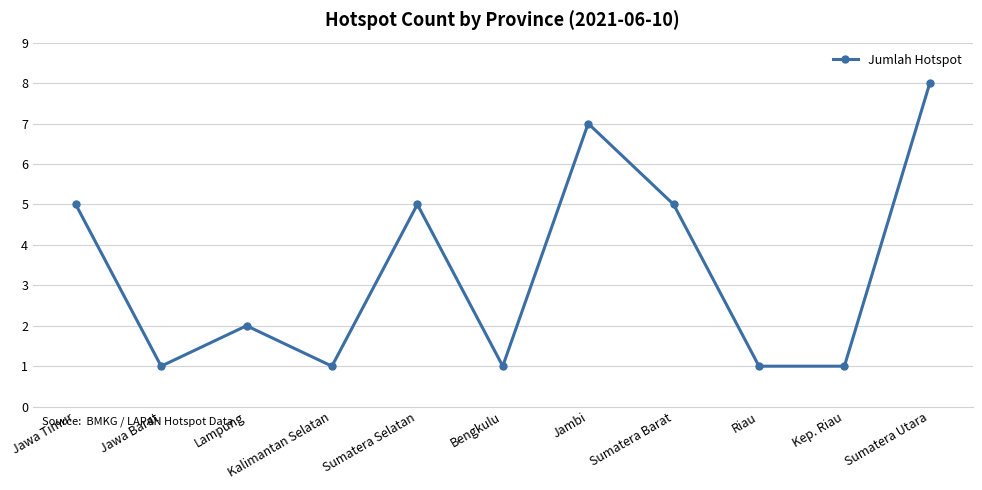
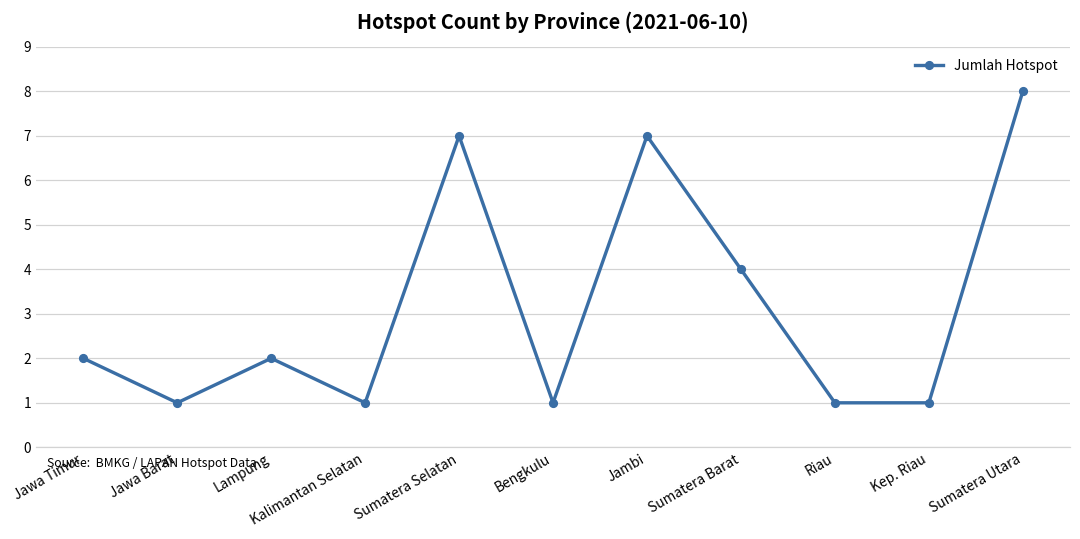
  {
-   "Jawa Timur": 5,
+   "Jawa Timur": 2,
    "Jawa Barat": 1,
    "Lampung": 2,
    "Kalimantan Selatan": 1,
-   "Sumatera Selatan": 5,
+   "Sumatera Selatan": 7,
    "Bengkulu": 1,
    "Jambi": 7,
-   "Sumatera Barat": 5,
+   "Sumatera Barat": 4,
    "Riau": 1,
    "Kep. Riau": 1,
    "Sumatera Utara": 8
  }
